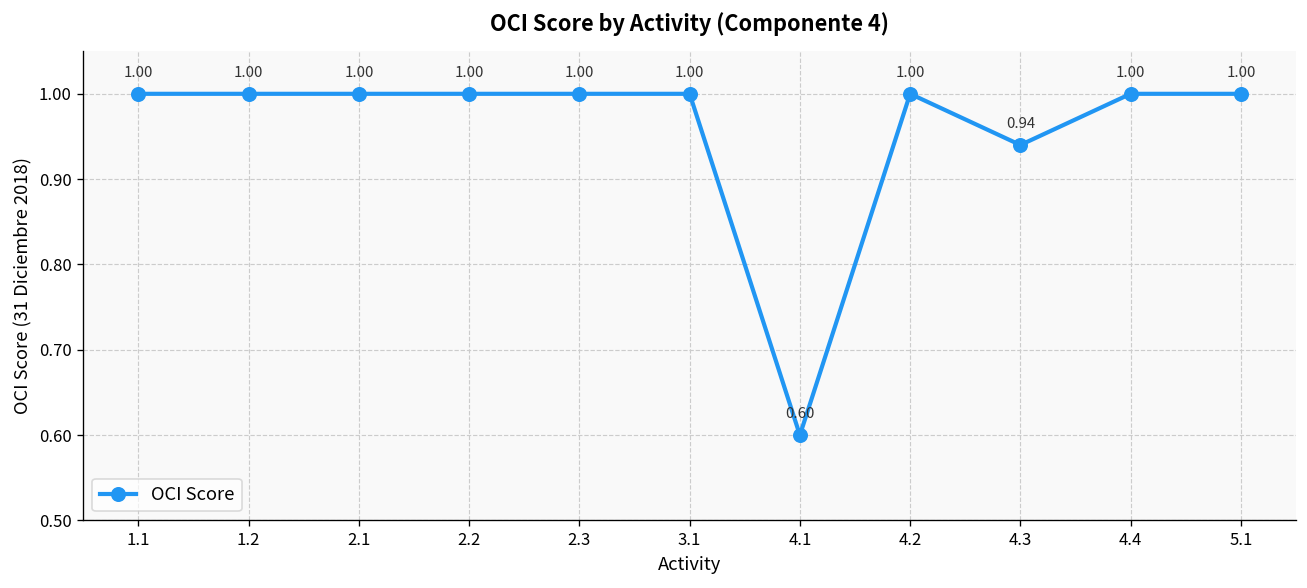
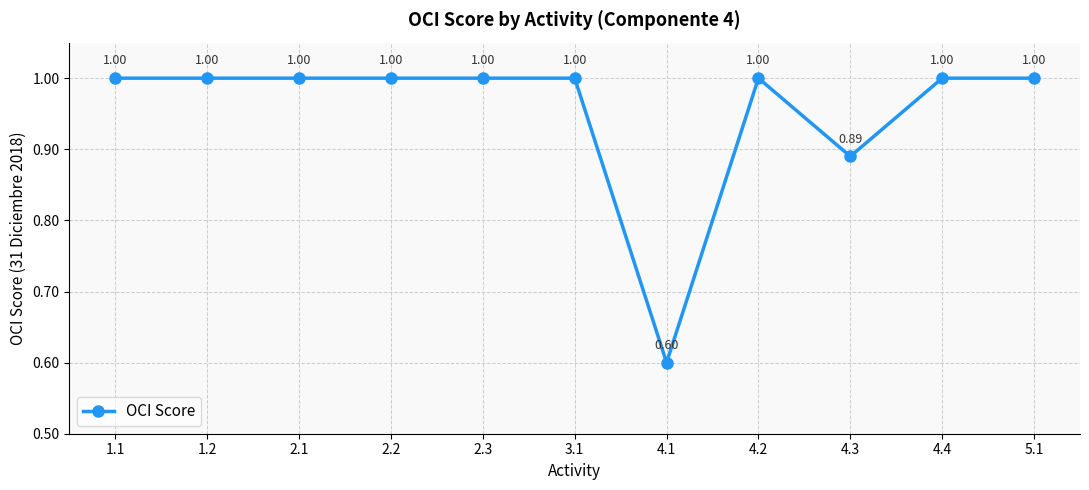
  {
    "1.1": 1.00,
    "1.2": 1.00,
    "2.1": 1.00,
    "2.2": 1.00,
    "2.3": 1.00,
    "3.1": 1.00,
    "4.1": 0.60,
    "4.2": 1.00,
-   "4.3": 0.94,
+   "4.3": 0.89,
    "4.4": 1.00,
    "5.1": 1.00
  }
